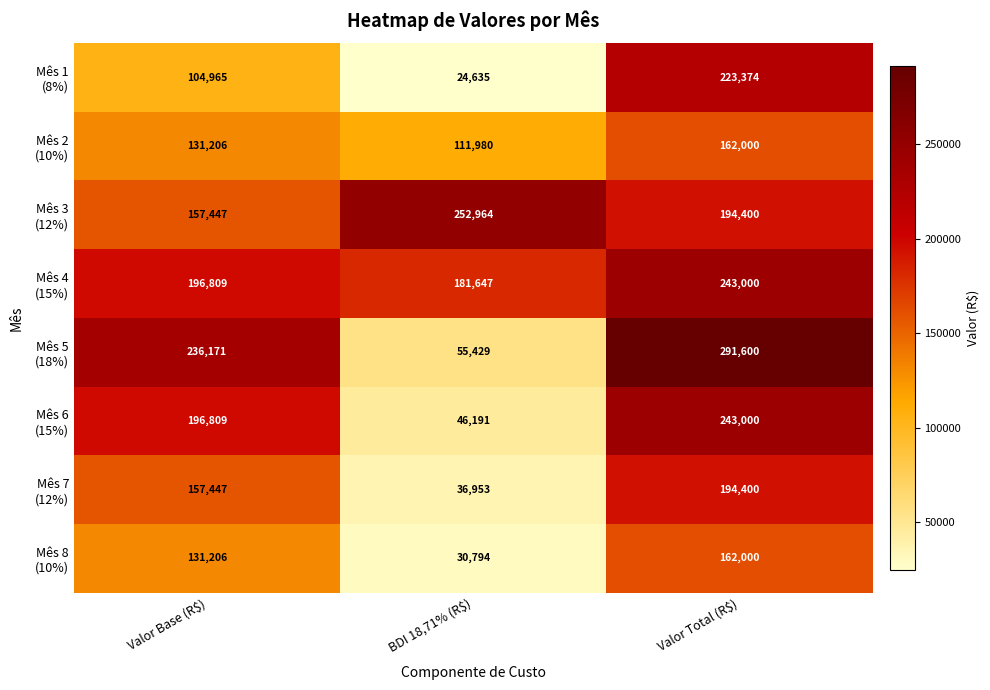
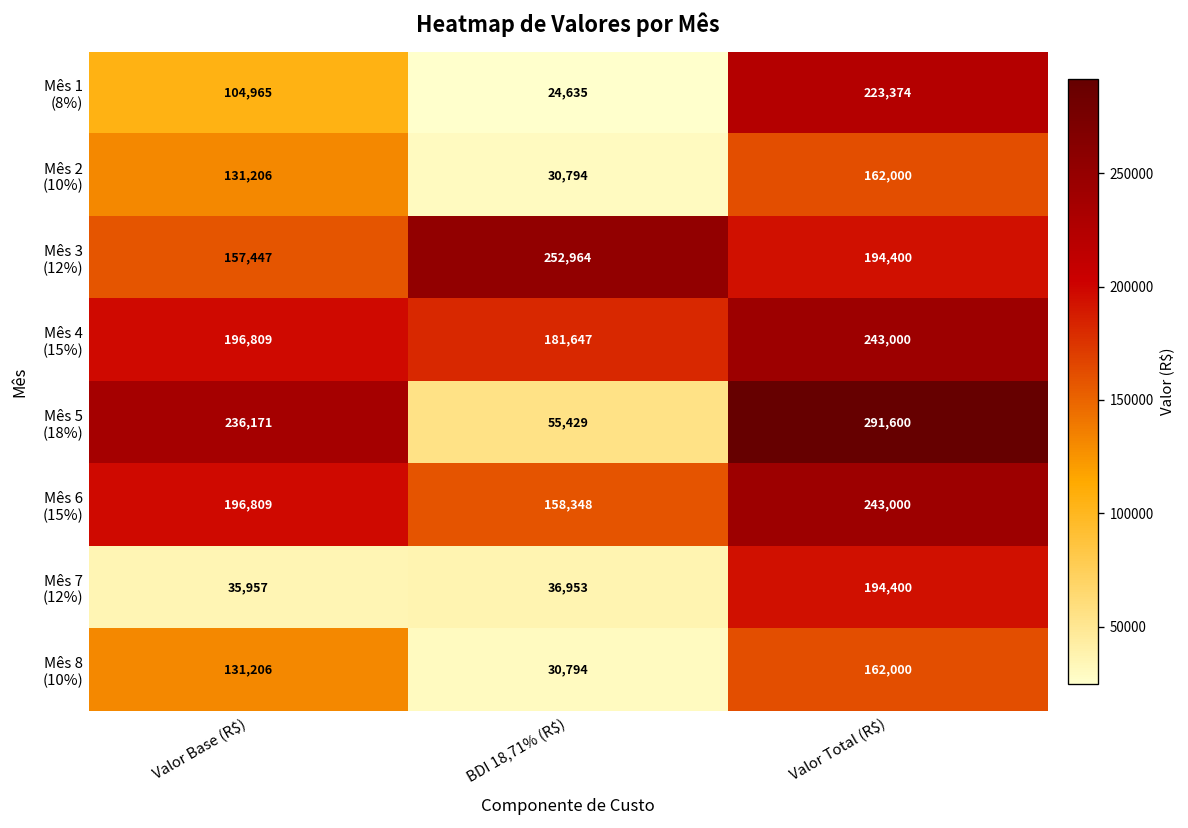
  {
    "Mês 1 (8%)": {
      "Valor Base (R$)": "104,965",
      "BDI 18,71% (R$)": "24,635",
      "Valor Total (R$)": "223,374"
    },
    "Mês 2 (10%)": {
      "Valor Base (R$)": "131,206",
-     "BDI 18,71% (R$)": "111,980",
+     "BDI 18,71% (R$)": "30,794",
      "Valor Total (R$)": "162,000"
    },
    "Mês 3 (12%)": {
      "Valor Base (R$)": "157,447",
      "BDI 18,71% (R$)": "252,964",
      "Valor Total (R$)": "194,400"
    },
    "Mês 4 (15%)": {
      "Valor Base (R$)": "196,809",
      "BDI 18,71% (R$)": "181,647",
      "Valor Total (R$)": "243,000"
    },
    "Mês 5 (18%)": {
      "Valor Base (R$)": "236,171",
      "BDI 18,71% (R$)": "55,429",
      "Valor Total (R$)": "291,600"
    },
    "Mês 6 (15%)": {
      "Valor Base (R$)": "196,809",
-     "BDI 18,71% (R$)": "46,191",
+     "BDI 18,71% (R$)": "158,348",
      "Valor Total (R$)": "243,000"
    },
    "Mês 7 (12%)": {
-     "Valor Base (R$)": "157,447",
+     "Valor Base (R$)": "35,957",
      "BDI 18,71% (R$)": "36,953",
      "Valor Total (R$)": "194,400"
    },
    "Mês 8 (10%)": {
      "Valor Base (R$)": "131,206",
      "BDI 18,71% (R$)": "30,794",
      "Valor Total (R$)": "162,000"
    }
  }
